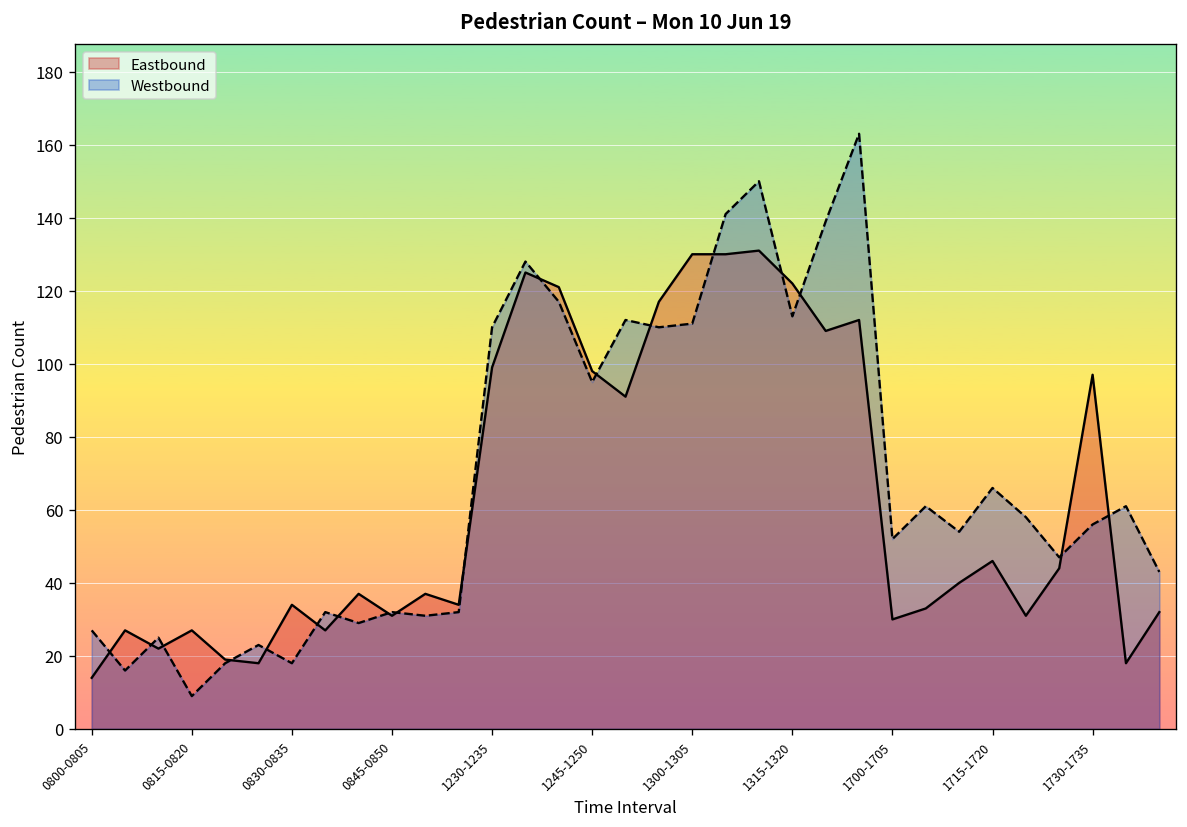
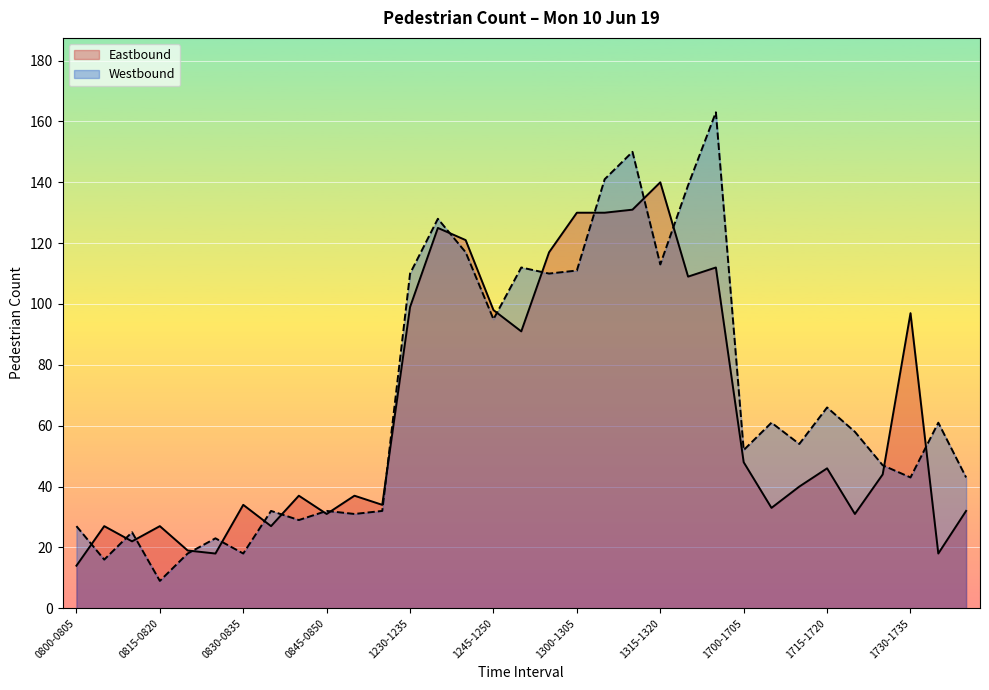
  {
    "Eastbound": {
      "0800-0805": 14,
      "0815-0820": 27,
      "0830-0835": 34,
      "0845-0850": 31,
      "1230-1235": 99,
      "1245-1250": 98,
      "1300-1305": 130,
-     "1315-1320": 122,
-     "1700-1705": 30,
+     "1315-1320": 140,
+     "1700-1705": 48,
      "1715-1720": 46,
      "1730-1735": 97
    },
    "Westbound": {
      "0800-0805": 27,
      "0815-0820": 9,
      "0830-0835": 18,
      "0845-0850": 32,
      "1230-1235": 110,
      "1245-1250": 95,
      "1300-1305": 111,
      "1315-1320": 113,
      "1700-1705": 52,
      "1715-1720": 66,
-     "1730-1735": 56
+     "1730-1735": 43
    }
  }
